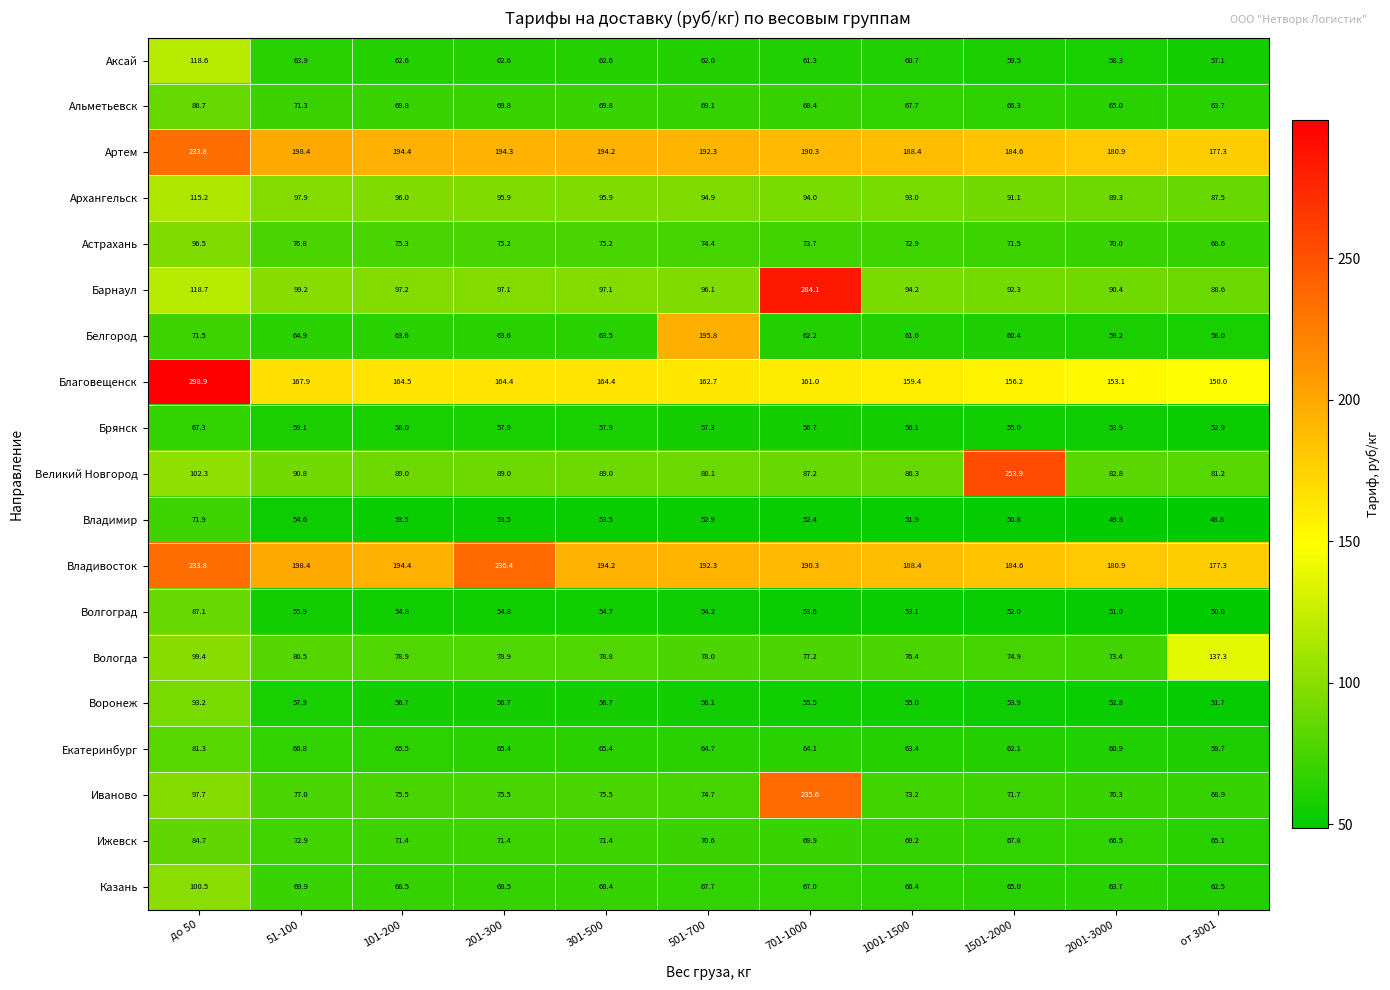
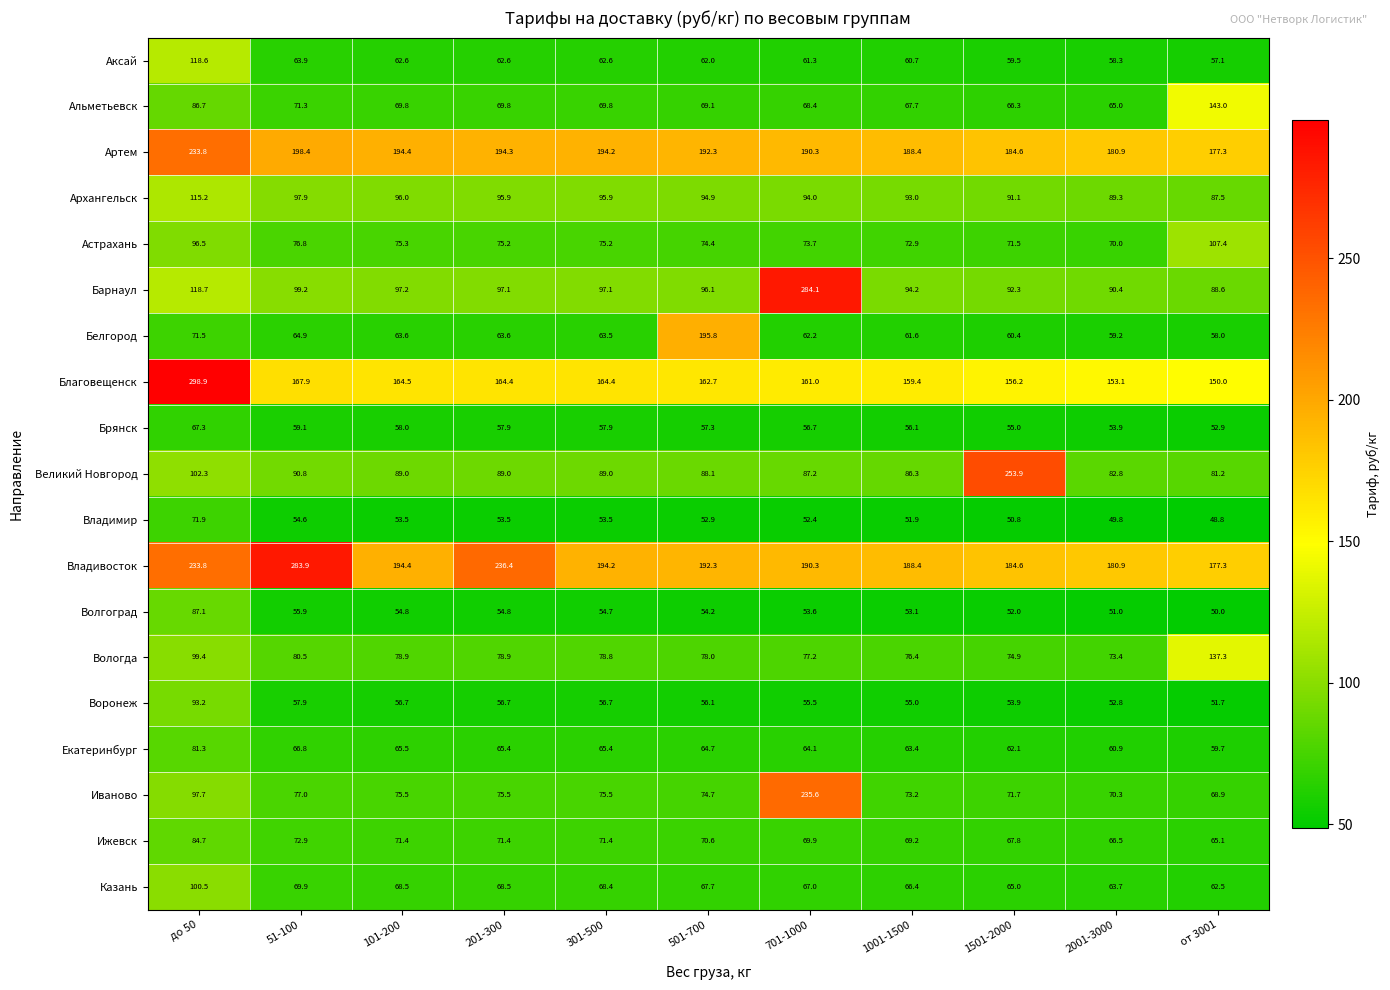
  {
    "Альметьевск": {
      "до 50": 86.7,
      "51-100": 71.3,
      "101-200": 69.8,
      "201-300": 69.8,
      "301-500": 69.8,
      "501-700": 69.1,
      "701-1000": 68.4,
      "1001-1500": 67.7,
      "1501-2000": 66.3,
      "2001-3000": 65.0,
-     "от 3001": 63.7
+     "от 3001": 143.0
    },
    "Астрахань": {
      "до 50": 96.5,
      "51-100": 76.8,
      "101-200": 75.3,
      "201-300": 75.2,
      "301-500": 75.2,
      "501-700": 74.4,
      "701-1000": 73.7,
      "1001-1500": 72.9,
      "1501-2000": 71.5,
      "2001-3000": 70.0,
-     "от 3001": 68.6
+     "от 3001": 107.4
    },
    "Владивосток": {
      "до 50": 233.8,
-     "51-100": 198.4,
+     "51-100": 283.9,
      "101-200": 194.4,
      "201-300": 236.4,
      "301-500": 194.2,
      "501-700": 192.3,
      "701-1000": 190.3,
      "1001-1500": 188.4,
      "1501-2000": 184.6,
      "2001-3000": 180.9,
      "от 3001": 177.3
    }
  }
